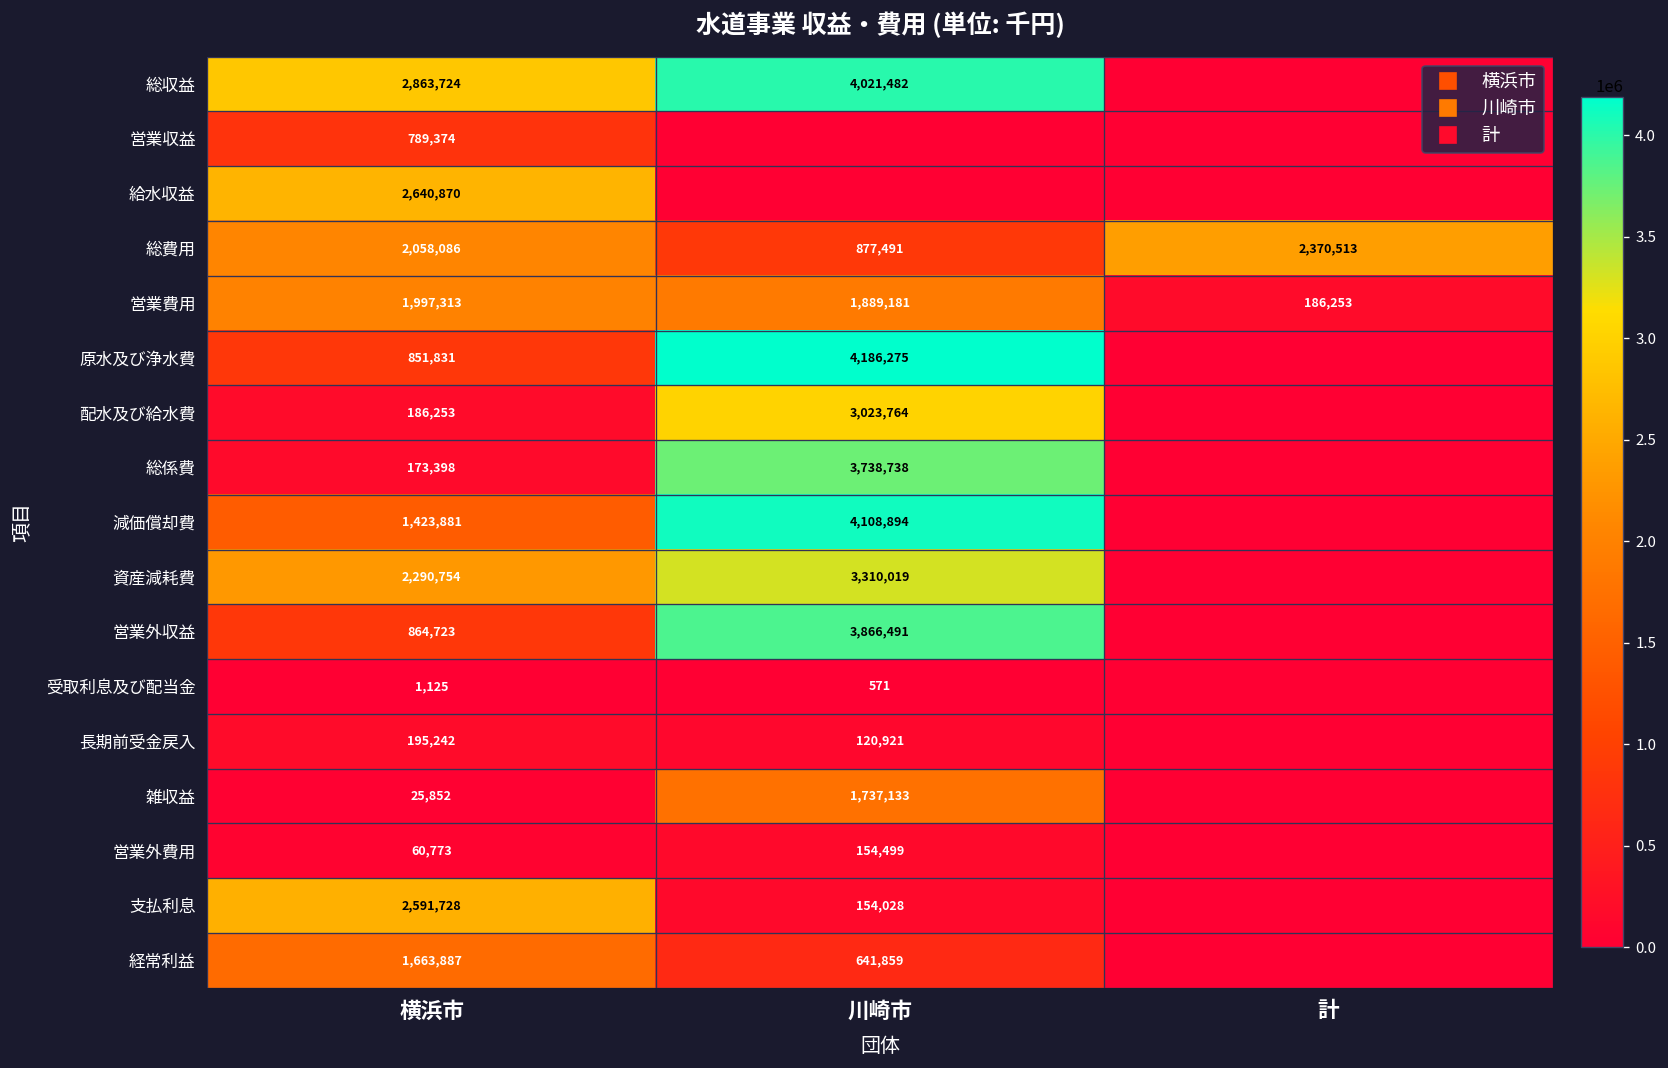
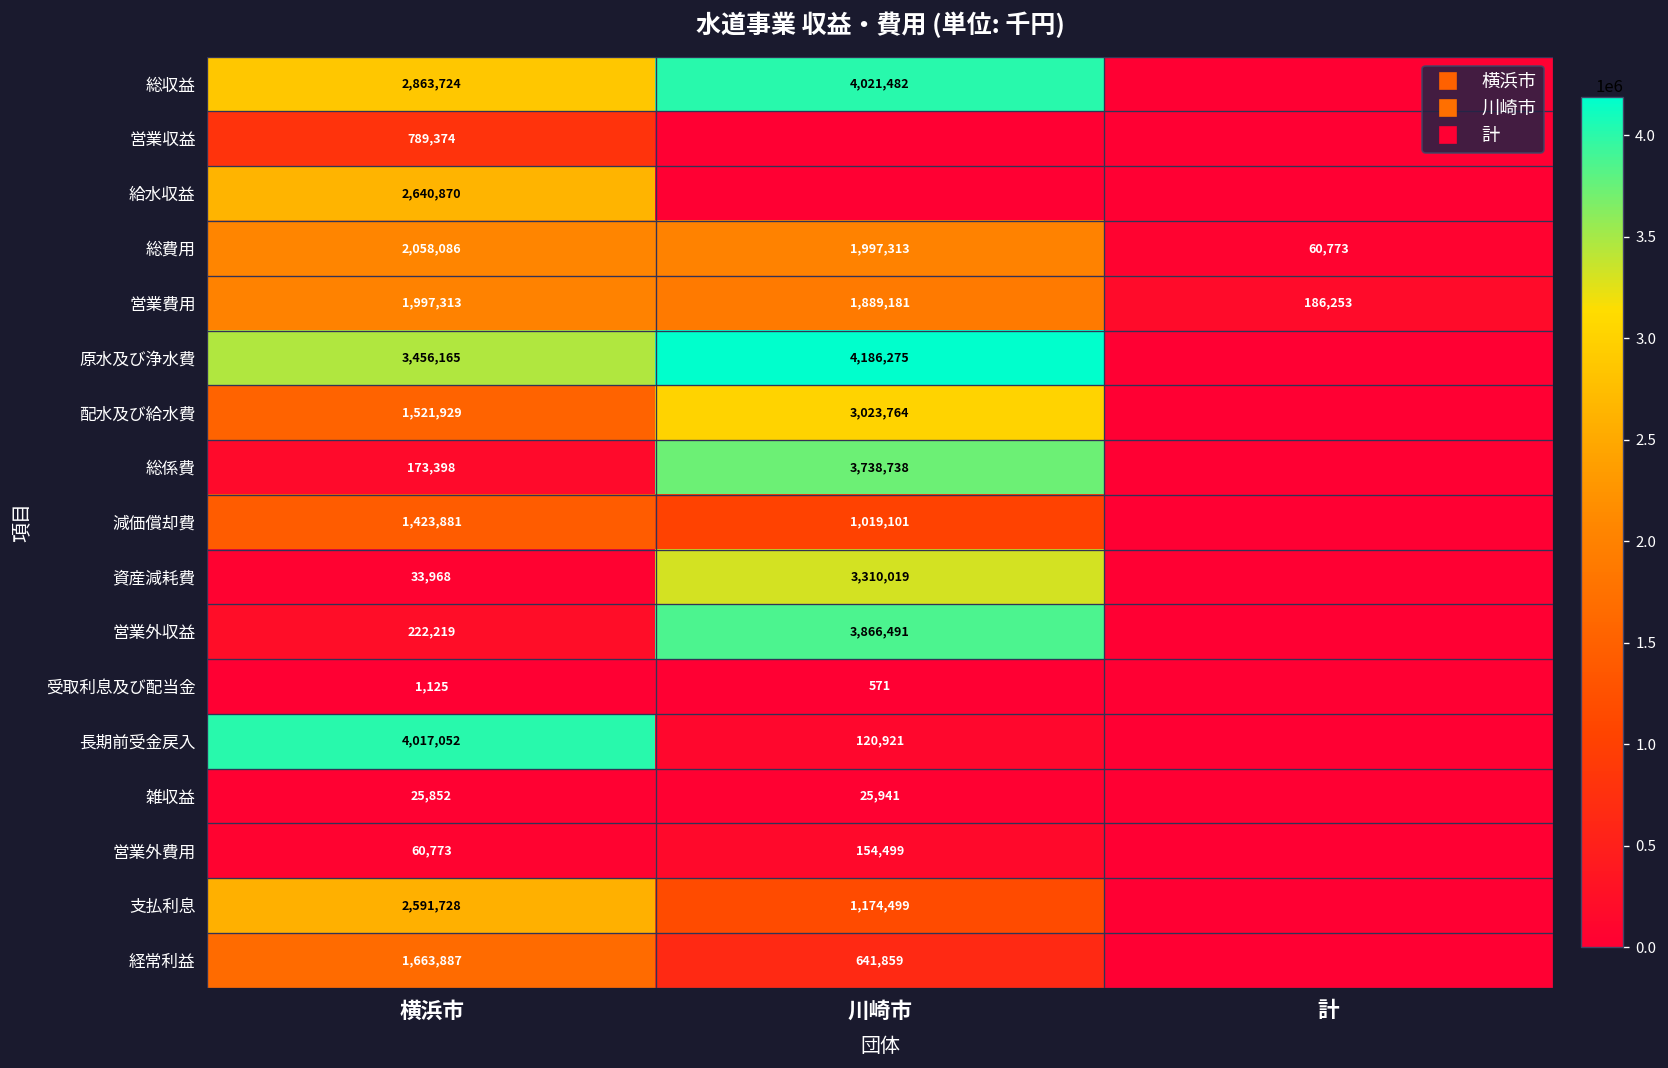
  {
    "総収益": {
      "横浜市": "2,863,724",
      "川崎市": "4,021,482"
    },
    "営業収益": {
      "横浜市": "789,374"
    },
    "給水収益": {
      "横浜市": "2,640,870"
    },
    "総費用": {
      "横浜市": "2,058,086",
-     "川崎市": "877,491",
-     "計": "2,370,513"
+     "川崎市": "1,997,313",
+     "計": "60,773"
    },
    "営業費用": {
      "横浜市": "1,997,313",
      "川崎市": "1,889,181",
      "計": "186,253"
    },
    "原水及び浄水費": {
-     "横浜市": "851,831",
+     "横浜市": "3,456,165",
      "川崎市": "4,186,275"
    },
    "配水及び給水費": {
-     "横浜市": "186,253",
+     "横浜市": "1,521,929",
      "川崎市": "3,023,764"
    },
    "総係費": {
      "横浜市": "173,398",
      "川崎市": "3,738,738"
    },
    "減価償却費": {
      "横浜市": "1,423,881",
-     "川崎市": "4,108,894"
+     "川崎市": "1,019,101"
    },
    "資産減耗費": {
-     "横浜市": "2,290,754",
+     "横浜市": "33,968",
      "川崎市": "3,310,019"
    },
    "営業外収益": {
-     "横浜市": "864,723",
+     "横浜市": "222,219",
      "川崎市": "3,866,491"
    },
    "受取利息及び配当金": {
      "横浜市": "1,125",
      "川崎市": "571"
    },
    "長期前受金戻入": {
-     "横浜市": "195,242",
+     "横浜市": "4,017,052",
      "川崎市": "120,921"
    },
    "雑収益": {
      "横浜市": "25,852",
-     "川崎市": "1,737,133"
+     "川崎市": "25,941"
    },
    "営業外費用": {
      "横浜市": "60,773",
      "川崎市": "154,499"
    },
    "支払利息": {
      "横浜市": "2,591,728",
-     "川崎市": "154,028"
+     "川崎市": "1,174,499"
    },
    "経常利益": {
      "横浜市": "1,663,887",
      "川崎市": "641,859"
    }
  }
